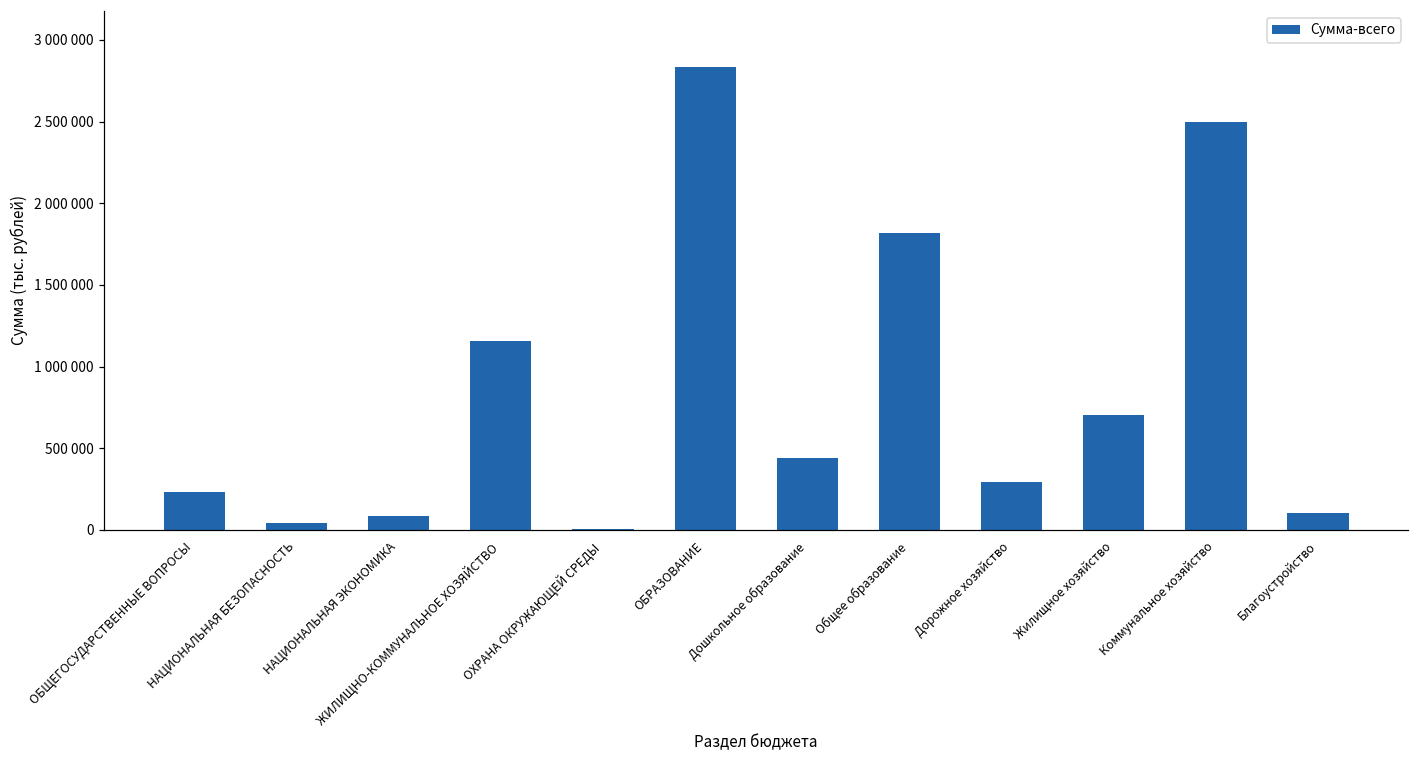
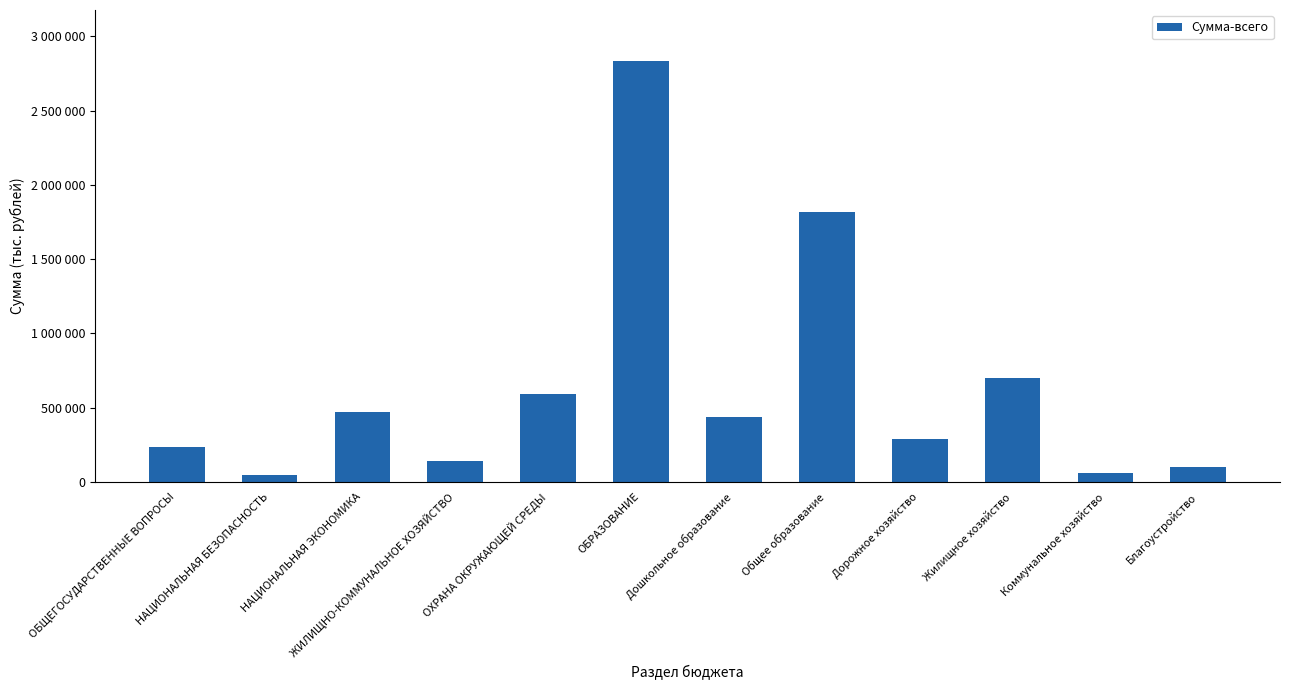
  {
    "ОБЩЕГОСУДАРСТВЕННЫЕ ВОПРОСЫ": 230000,
    "НАЦИОНАЛЬНАЯ БЕЗОПАСНОСТЬ": 40000,
-   "НАЦИОНАЛЬНАЯ ЭКОНОМИКА": 90000,
-   "ЖИЛИЩНО-КОММУНАЛЬНОЕ ХОЗЯЙСТВО": 1160000,
-   "ОХРАНА ОКРУЖАЮЩЕЙ СРЕДЫ": 10000,
+   "НАЦИОНАЛЬНАЯ ЭКОНОМИКА": 470000,
+   "ЖИЛИЩНО-КОММУНАЛЬНОЕ ХОЗЯЙСТВО": 140000,
+   "ОХРАНА ОКРУЖАЮЩЕЙ СРЕДЫ": 590000,
    "ОБРАЗОВАНИЕ": 2840000,
    "Дошкольное образование": 440000,
    "Общее образование": 1820000,
    "Дорожное хозяйство": 290000,
    "Жилищное хозяйство": 700000,
-   "Коммунальное хозяйство": 2500000,
+   "Коммунальное хозяйство": 60000,
    "Благоустройство": 100000
  }
